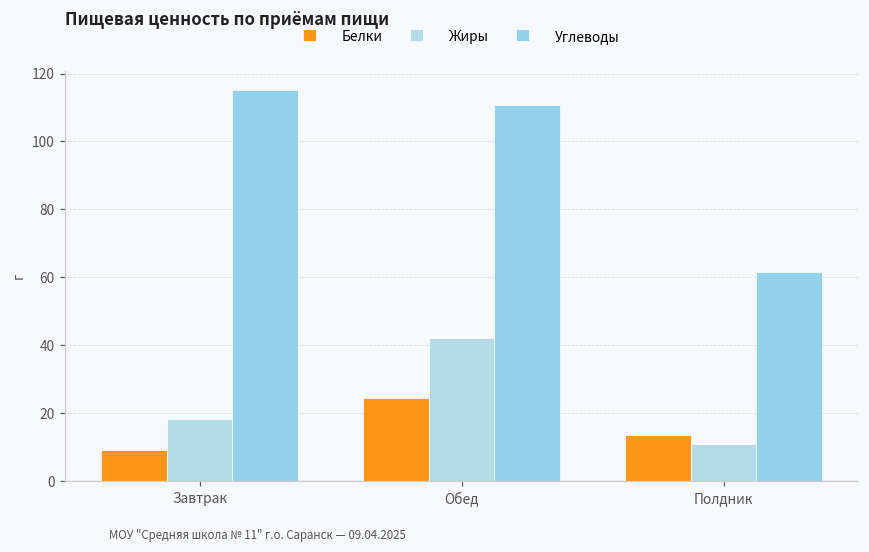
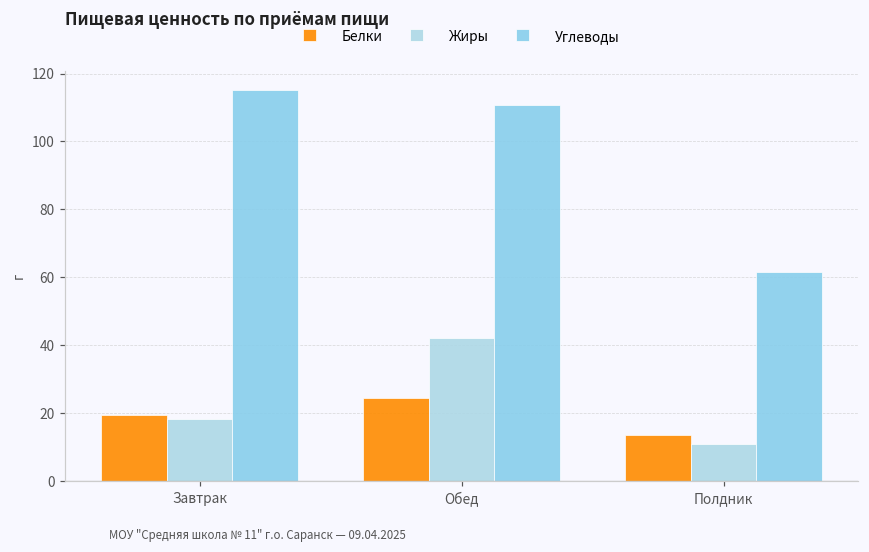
  {
    "Белки": {
-     "Завтрак": 9,
+     "Завтрак": 19,
      "Обед": 24,
      "Полдник": 14
    }
  }
